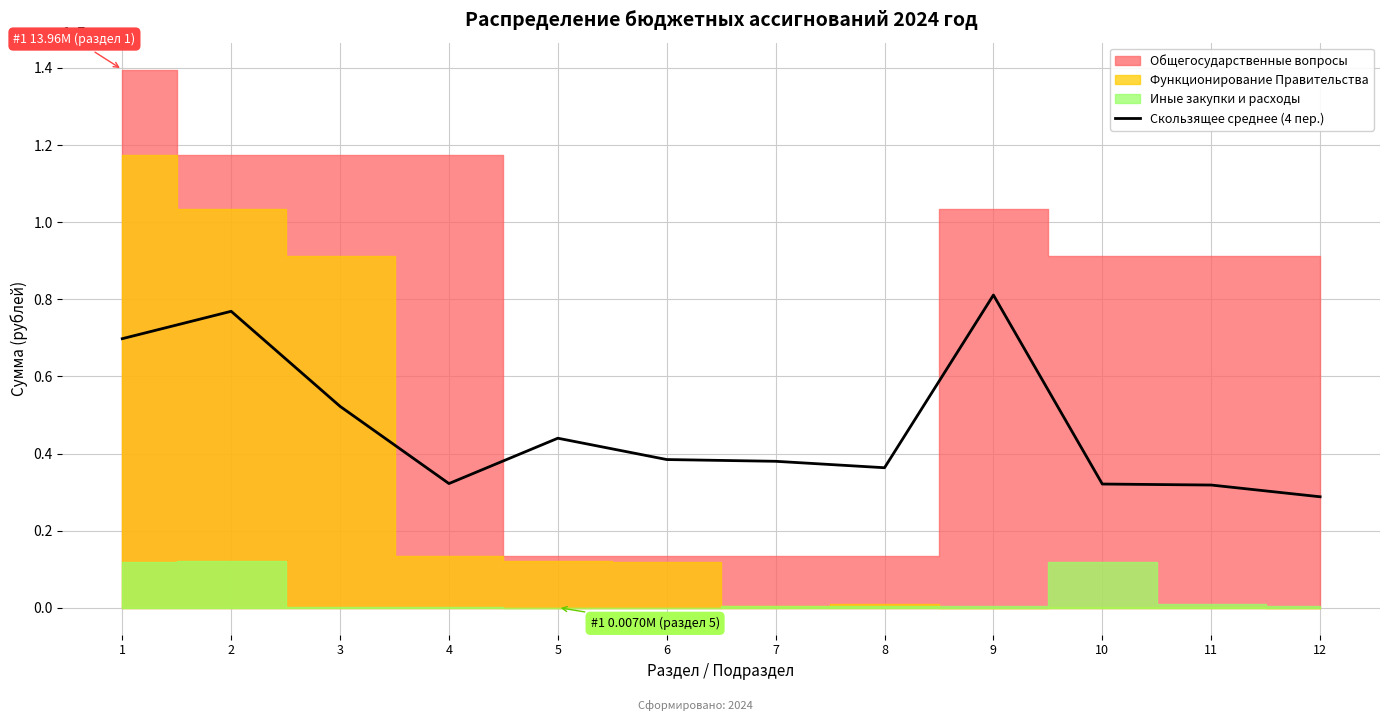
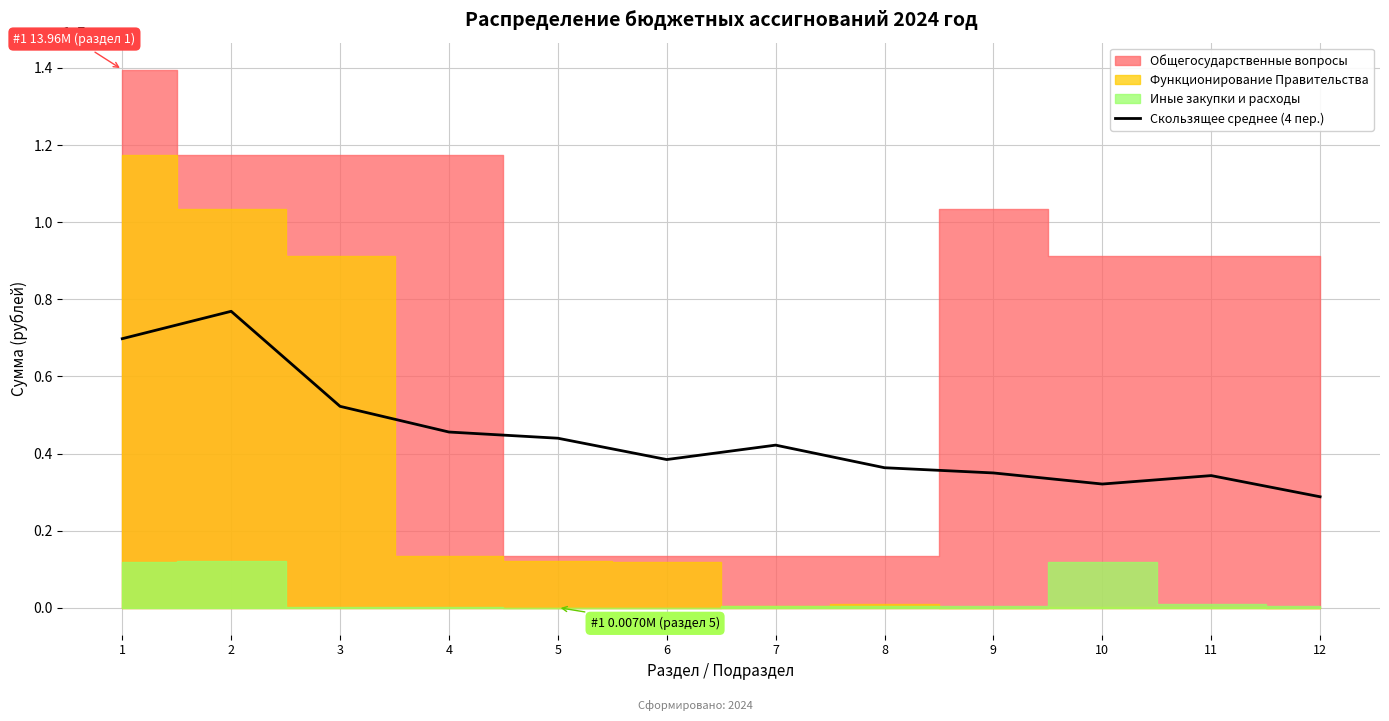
  {
    "Скользящее среднее (4 пер.)": {
      "1": 7000000,
      "2": 7700000,
      "3": 5200000,
-     "4": 3200000,
+     "4": 4600000,
      "5": 4400000,
      "6": 3800000,
-     "7": 3800000,
+     "7": 4200000,
      "8": 3600000,
-     "9": 8100000,
+     "9": 3500000,
      "10": 3200000,
-     "11": 3200000,
+     "11": 3400000,
      "12": 2900000
    }
  }
